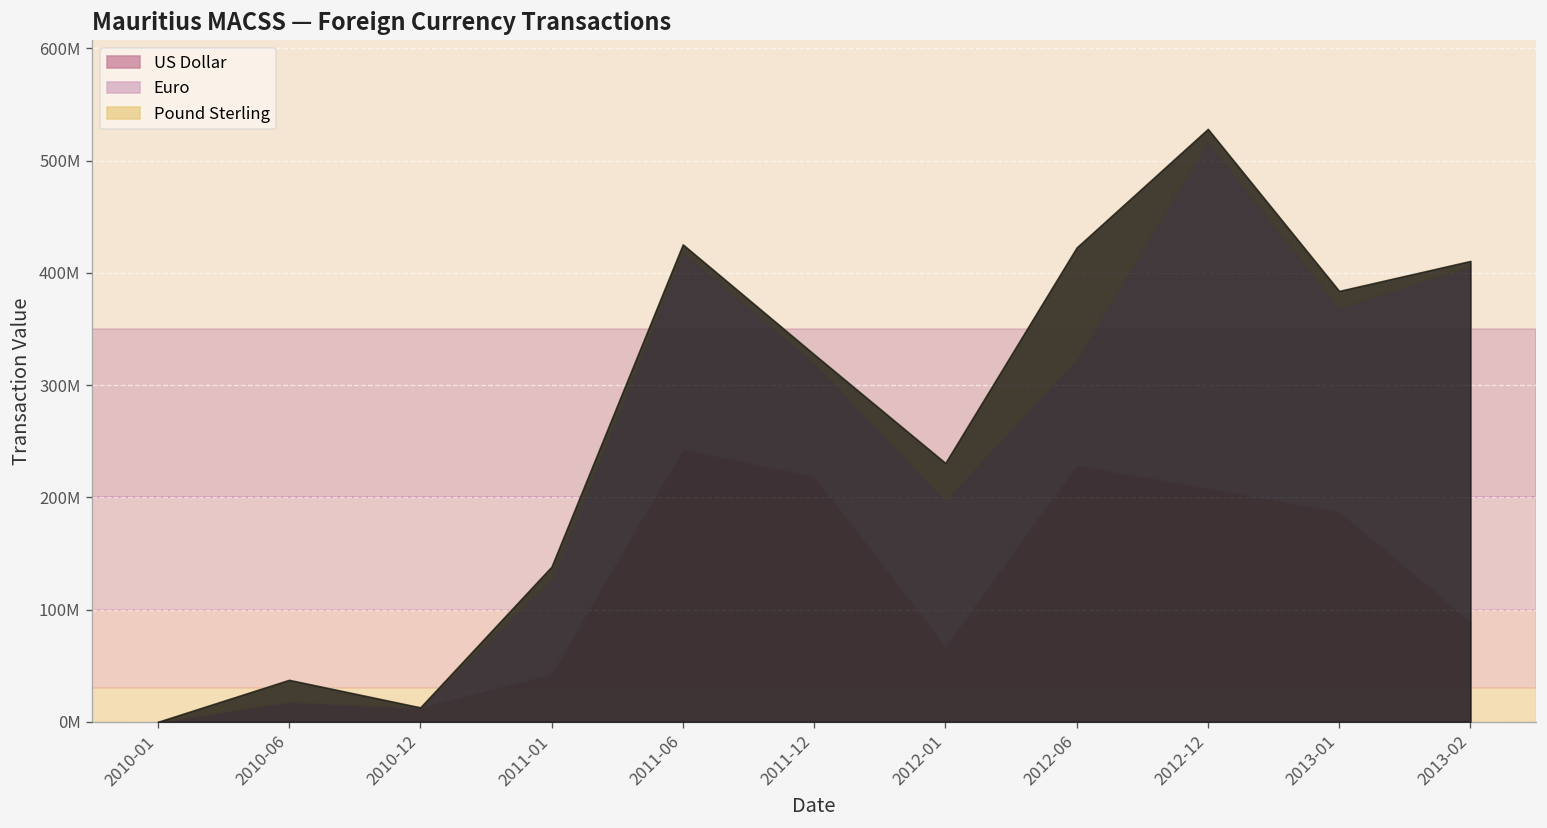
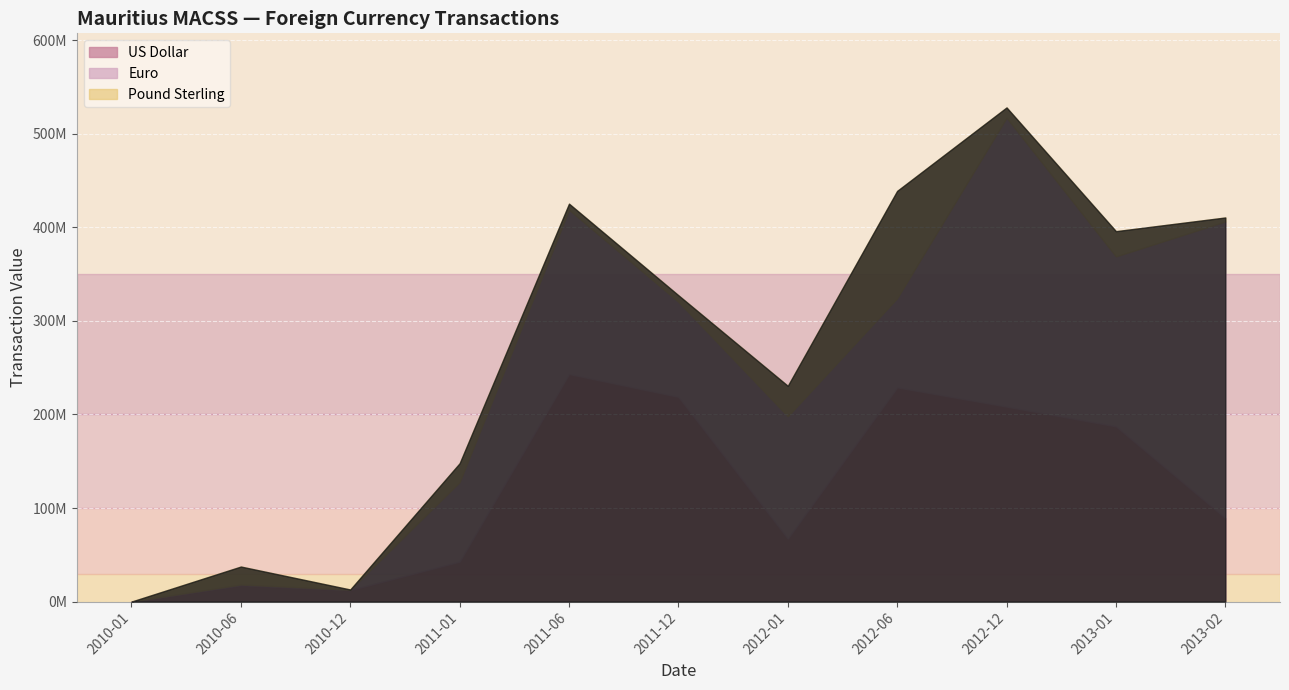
  {
    "Pound Sterling": {
-     "2011-01": 10000000,
-     "2012-06": 100000000,
-     "2013-01": 10000000
+     "2011-01": 20000000,
+     "2012-06": 110000000,
+     "2013-01": 30000000
    }
  }
